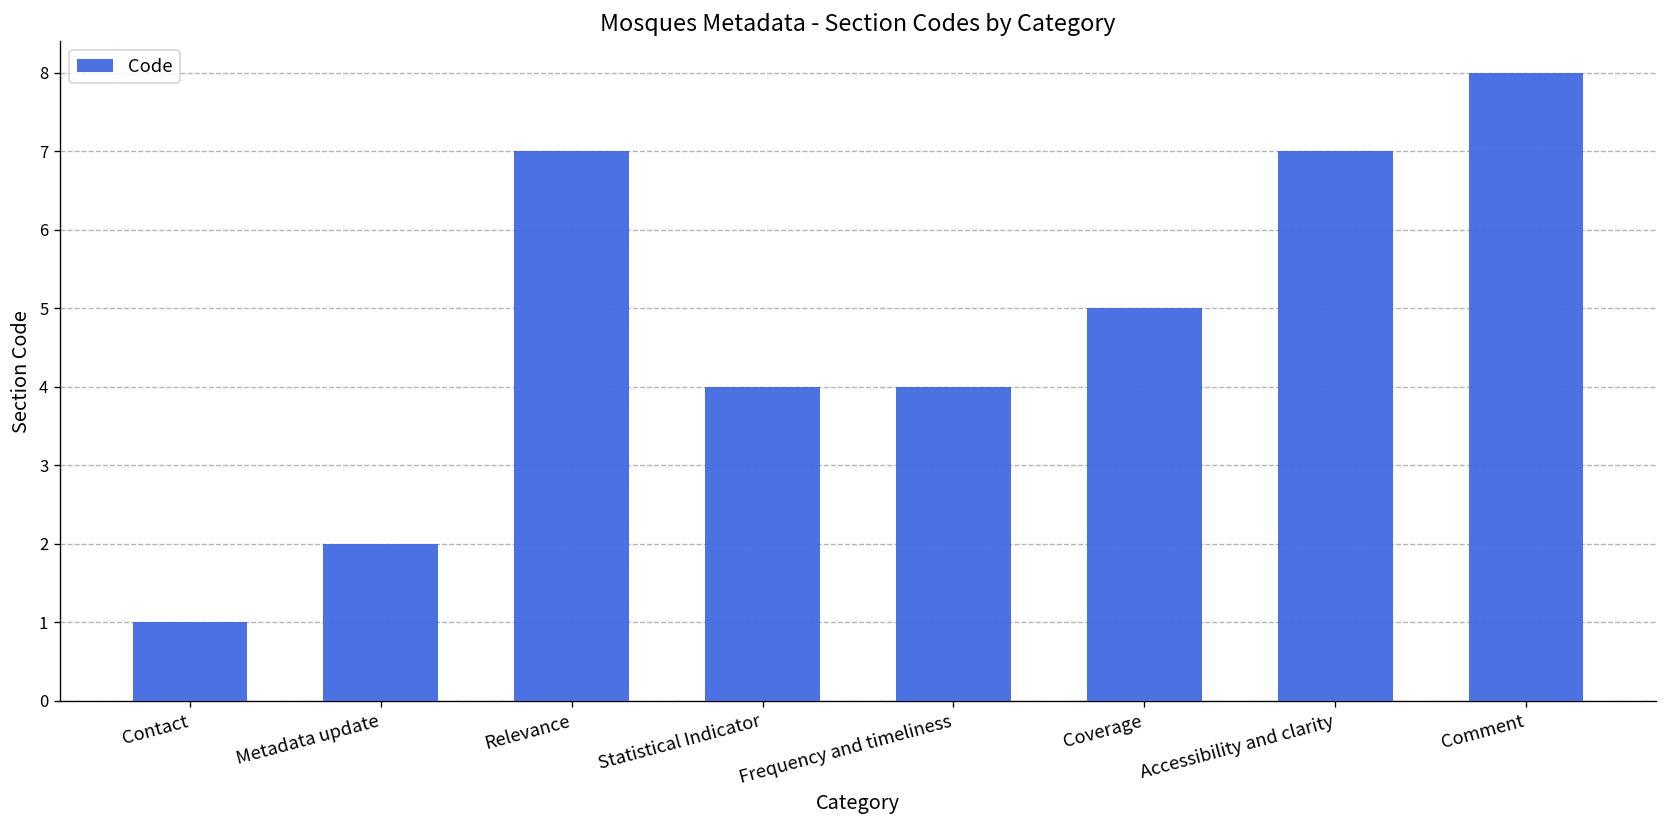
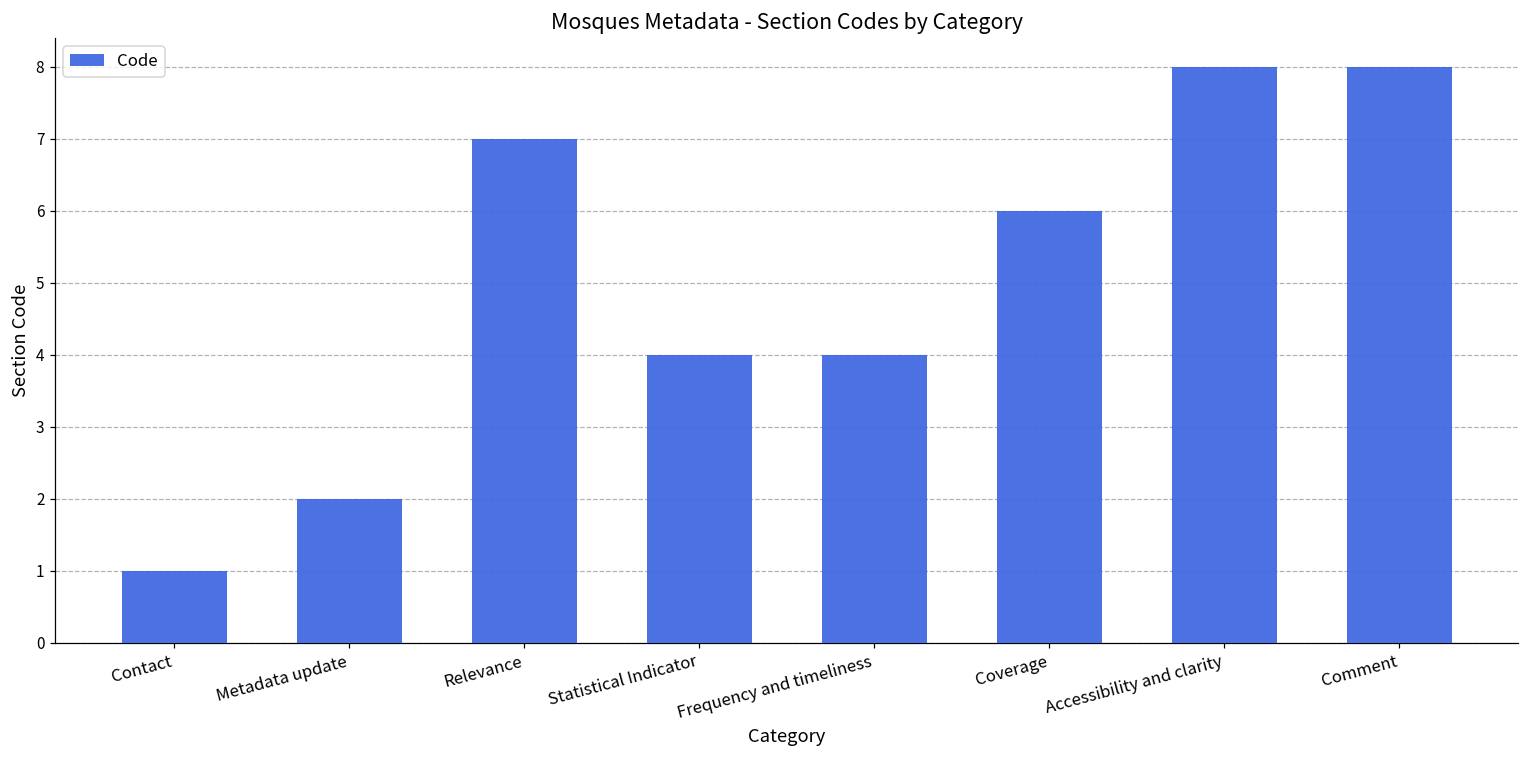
  {
    "Contact": 1,
    "Metadata update": 2,
    "Relevance": 7,
    "Statistical Indicator": 4,
    "Frequency and timeliness": 4,
-   "Coverage": 5,
-   "Accessibility and clarity": 7,
+   "Coverage": 6,
+   "Accessibility and clarity": 8,
    "Comment": 8
  }
